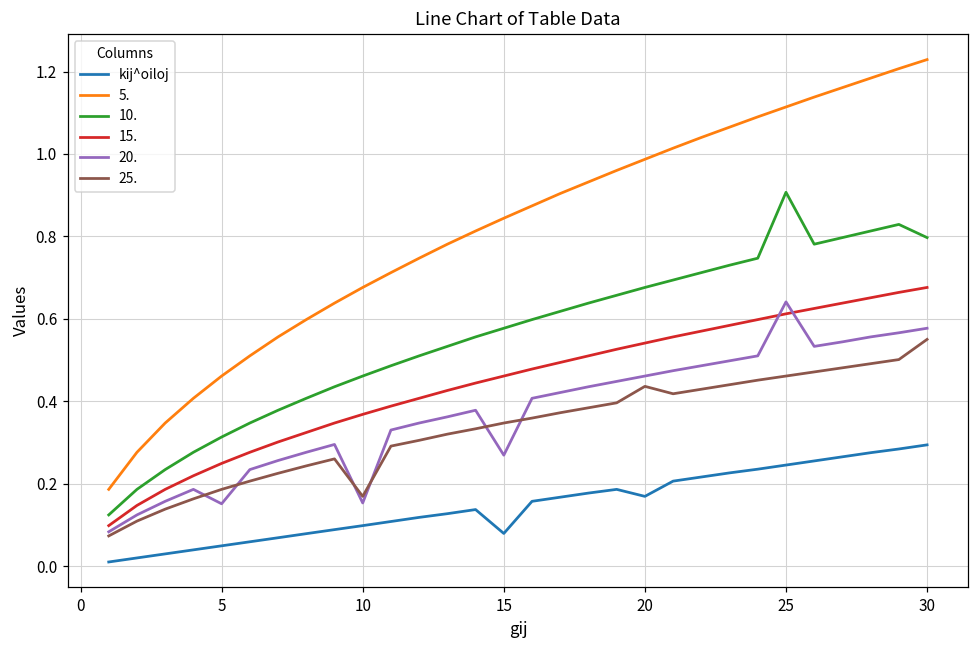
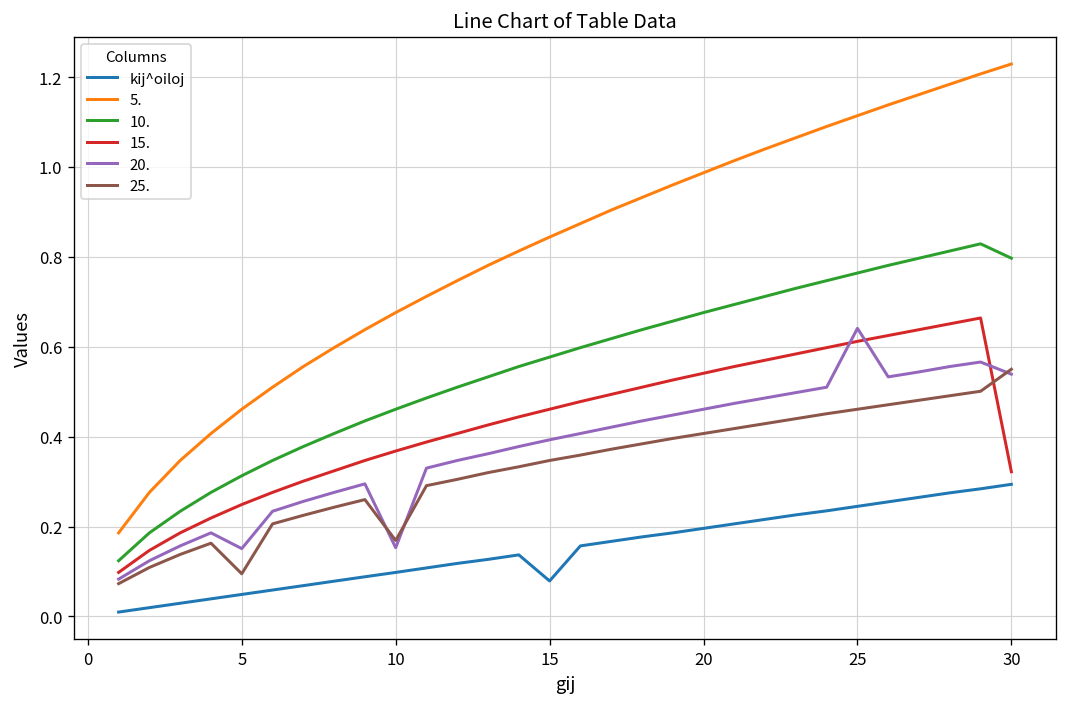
  {
    "kij^oiloj": {
      "5": 0.05,
      "10": 0.10,
      "15": 0.08,
-     "20": 0.17,
+     "20": 0.20,
      "25": 0.25,
      "30": 0.29
    },
    "5.": {
      "5": 0.46,
      "10": 0.68,
      "15": 0.84,
      "20": 0.99,
      "25": 1.11,
      "30": 1.23
    },
    "10.": {
      "5": 0.31,
      "10": 0.46,
      "15": 0.58,
      "20": 0.68,
-     "25": 0.91,
+     "25": 0.76,
      "30": 0.80
    },
    "15.": {
      "5": 0.25,
      "10": 0.37,
      "15": 0.46,
      "20": 0.54,
      "25": 0.61,
-     "30": 0.68
+     "30": 0.32
    },
    "20.": {
      "5": 0.15,
      "10": 0.15,
-     "15": 0.27,
+     "15": 0.39,
      "20": 0.46,
      "25": 0.64,
-     "30": 0.58
+     "30": 0.54
    },
    "25.": {
-     "5": 0.19,
+     "5": 0.10,
      "10": 0.17,
      "15": 0.35,
-     "20": 0.44,
+     "20": 0.41,
      "25": 0.46,
      "30": 0.55
    }
  }
